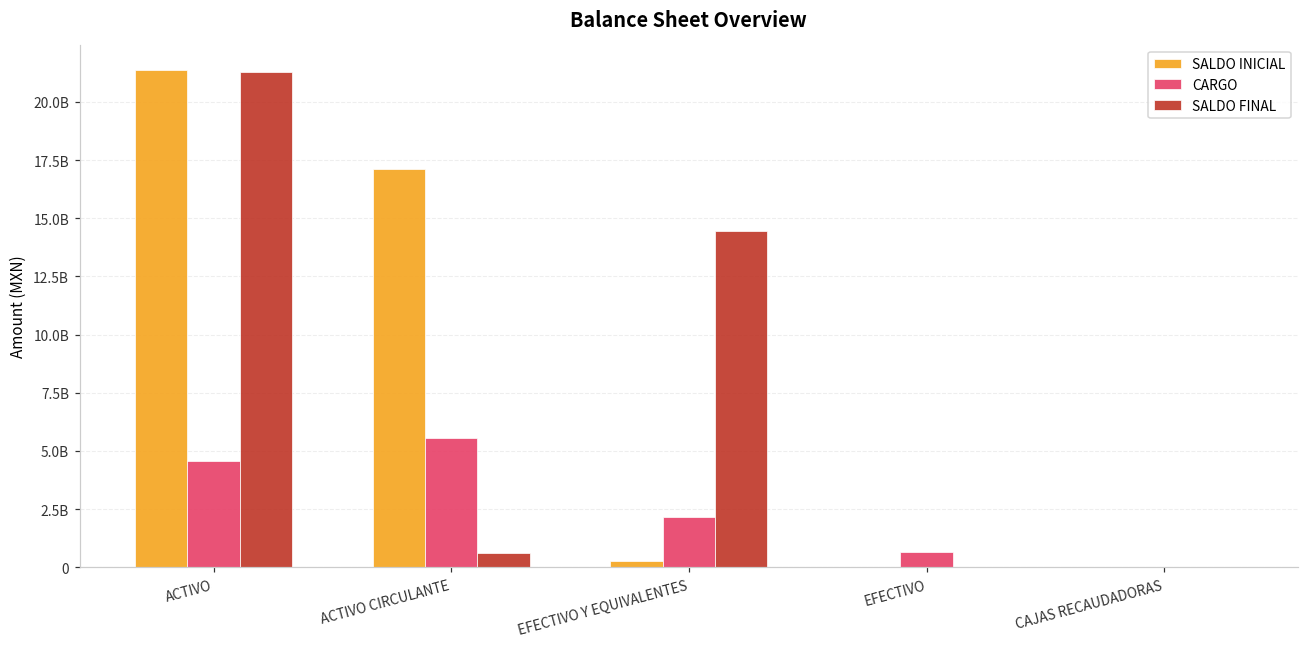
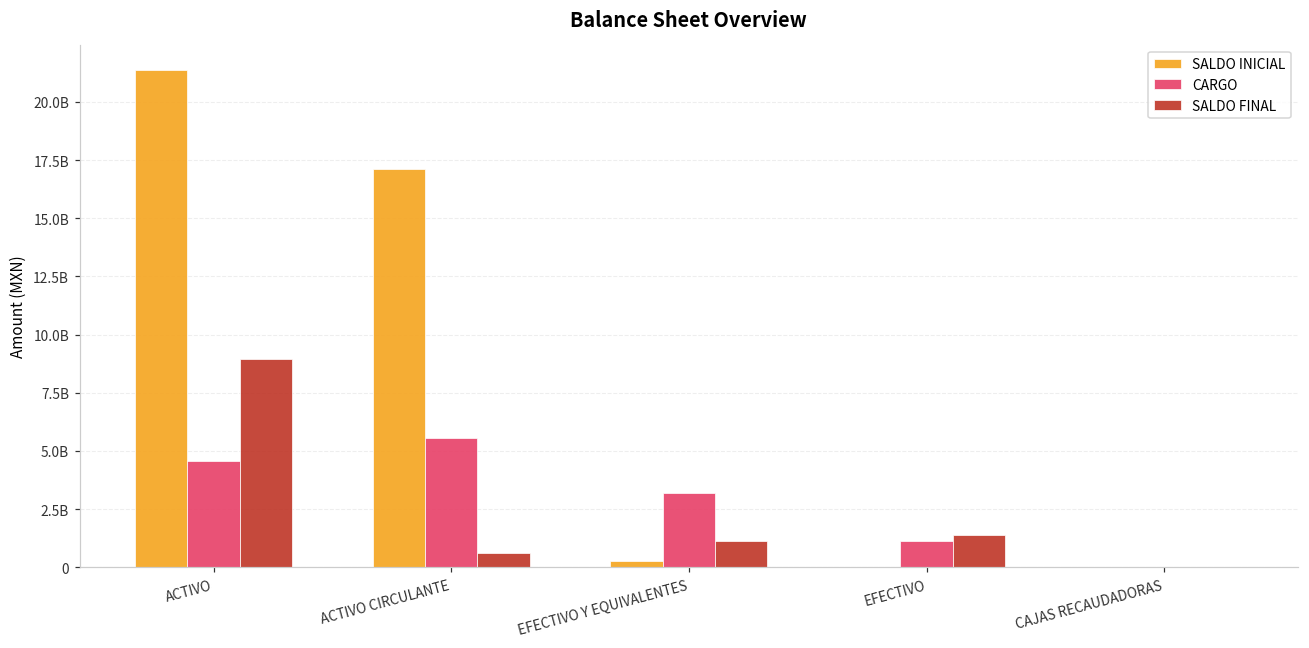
  {
    "SALDO INICIAL": {
      "ACTIVO": 21400000000,
      "ACTIVO CIRCULANTE": 17100000000,
      "EFECTIVO Y EQUIVALENTES": 300000000
    },
    "CARGO": {
      "ACTIVO": 4600000000,
      "ACTIVO CIRCULANTE": 5500000000,
-     "EFECTIVO Y EQUIVALENTES": 2200000000,
-     "EFECTIVO": 600000000
+     "EFECTIVO Y EQUIVALENTES": 3200000000,
+     "EFECTIVO": 1100000000
    },
    "SALDO FINAL": {
-     "ACTIVO": 21300000000,
+     "ACTIVO": 8900000000,
      "ACTIVO CIRCULANTE": 600000000,
-     "EFECTIVO Y EQUIVALENTES": 14500000000,
-     "EFECTIVO": 0
+     "EFECTIVO Y EQUIVALENTES": 1100000000,
+     "EFECTIVO": 1400000000
    }
  }
